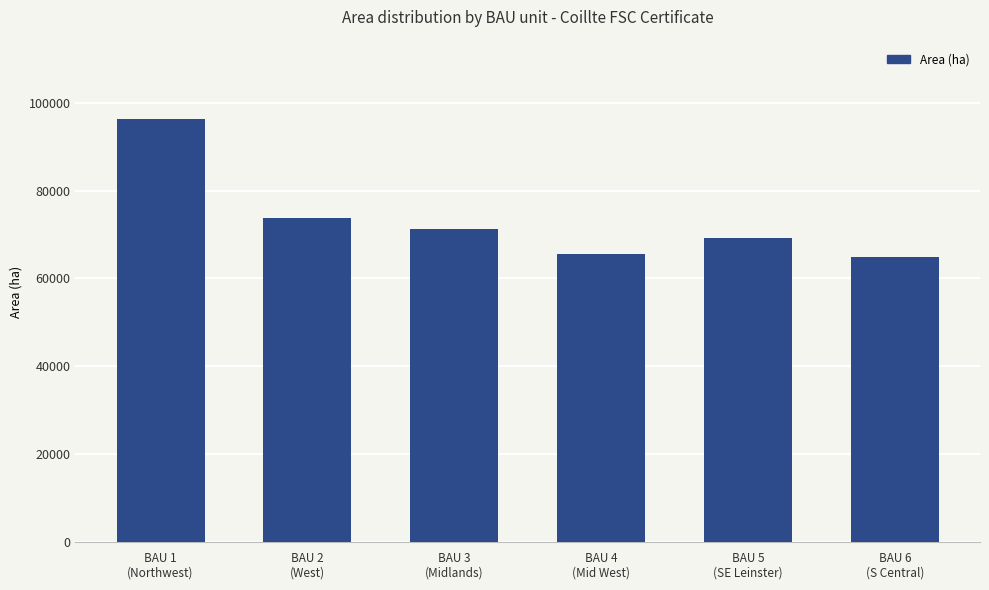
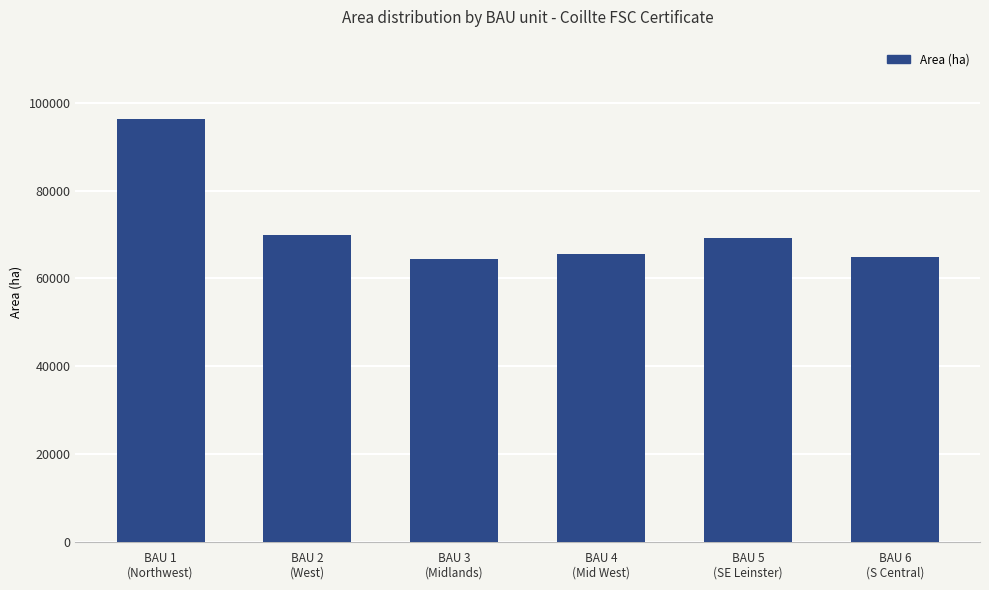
  {
    "BAU 1 (Northwest)": 96000,
-   "BAU 2 (West)": 74000,
-   "BAU 3 (Midlands)": 71000,
+   "BAU 2 (West)": 70000,
+   "BAU 3 (Midlands)": 65000,
    "BAU 4 (Mid West)": 66000,
    "BAU 5 (SE Leinster)": 69000,
    "BAU 6 (S Central)": 65000
  }
